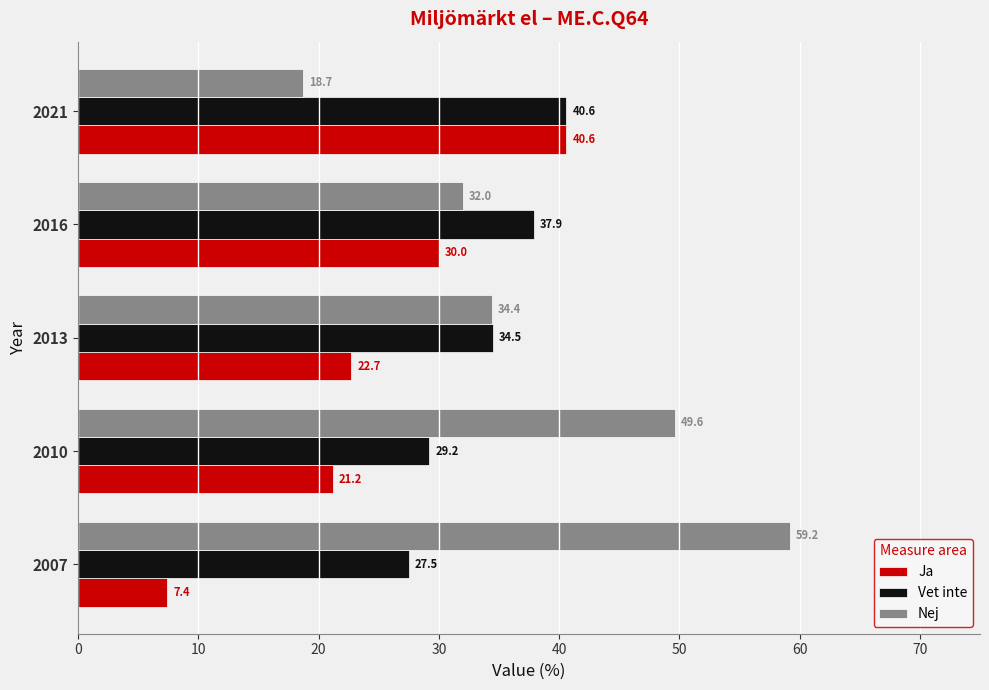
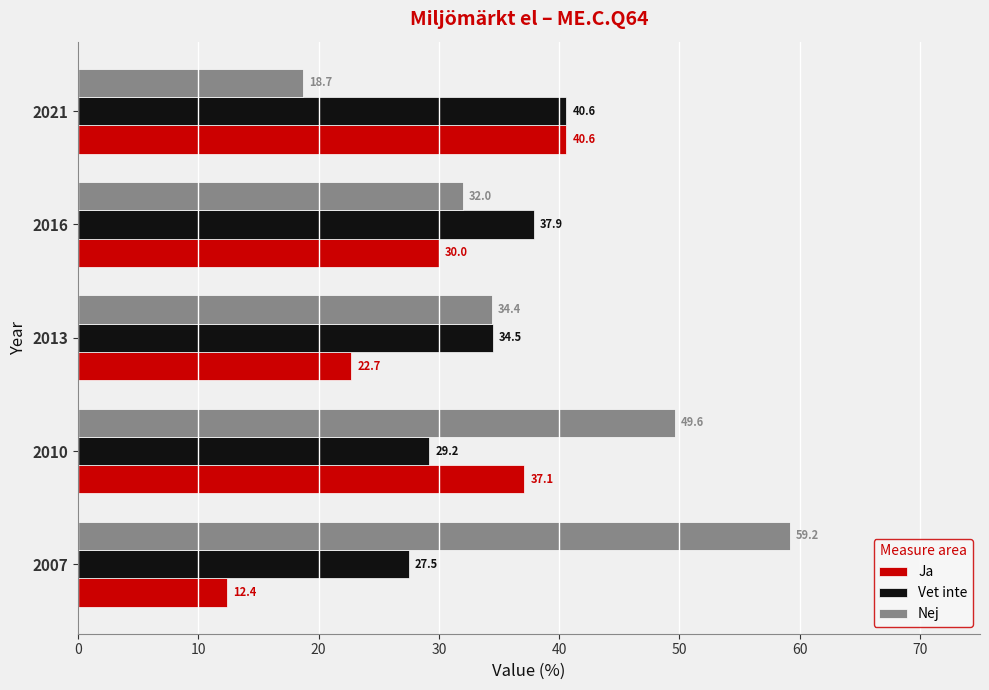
  {
    "Ja": {
      "2021": 40.6,
      "2016": 30.0,
      "2013": 22.7,
-     "2010": 21.2,
-     "2007": 7.4
+     "2010": 37.1,
+     "2007": 12.4
    },
    "Vet inte": {
      "2021": 40.6,
      "2016": 37.9,
      "2013": 34.5,
      "2010": 29.2,
      "2007": 27.5
    },
    "Nej": {
      "2021": 18.7,
      "2016": 32.0,
      "2013": 34.4,
      "2010": 49.6,
      "2007": 59.2
    }
  }
